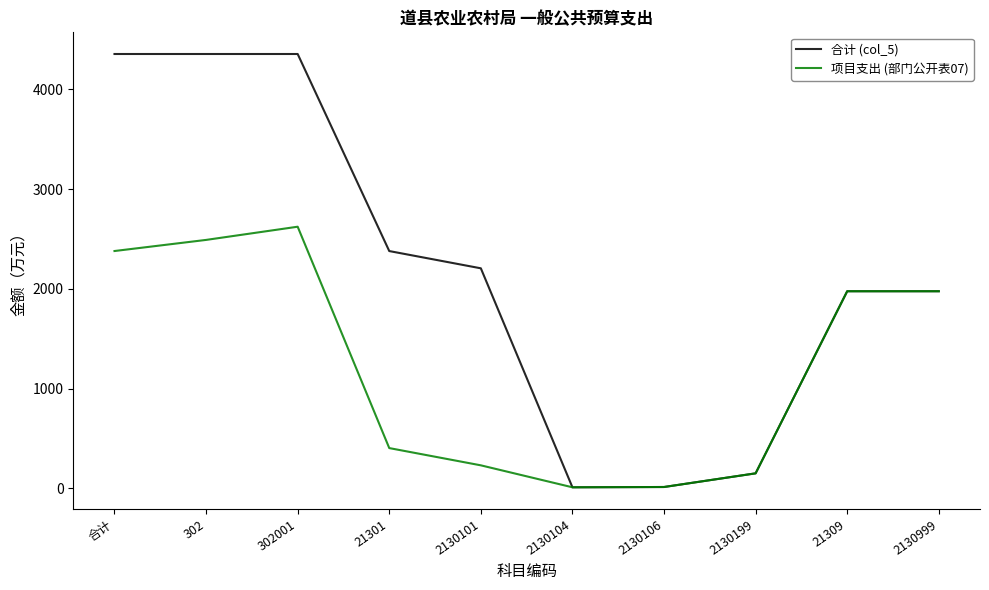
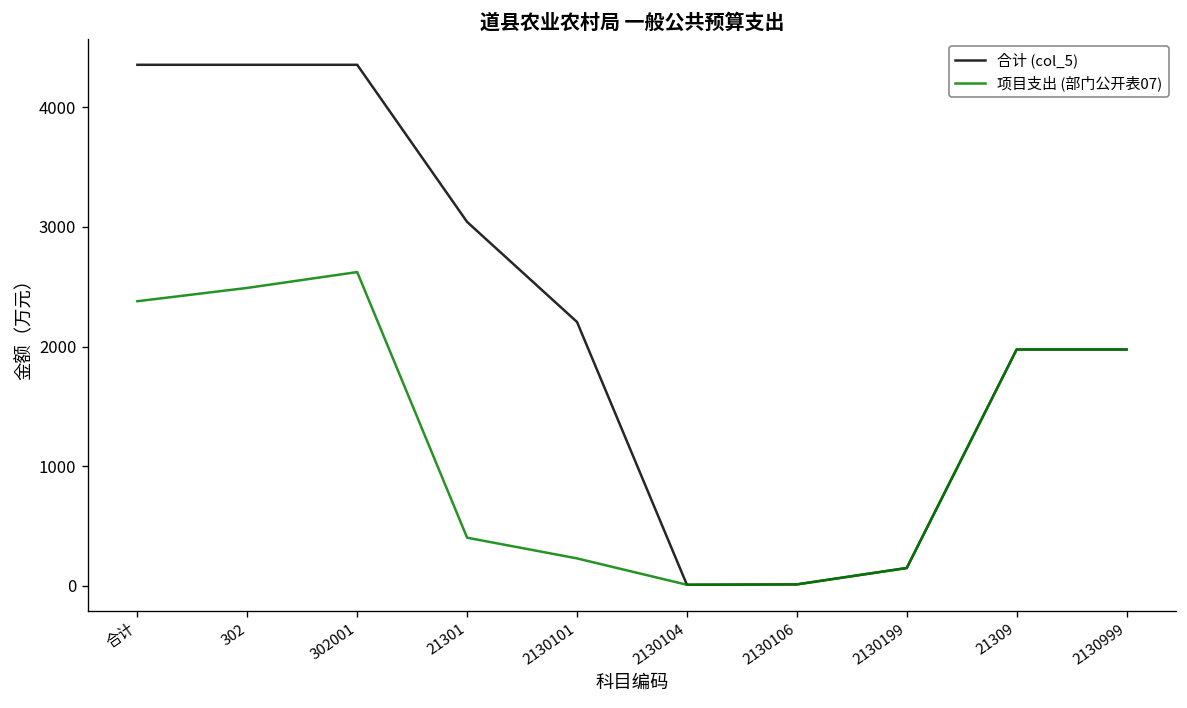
  {
    "合计 (col_5)": {
      "合计": 4400,
      "302": 4400,
      "302001": 4400,
-     "21301": 2400,
+     "21301": 3000,
      "2130101": 2200
    },
    "项目支出 (部门公开表07)": {
      "合计": 2400,
      "302": 2500,
      "302001": 2600,
      "21301": 400,
      "2130101": 200
    }
  }
